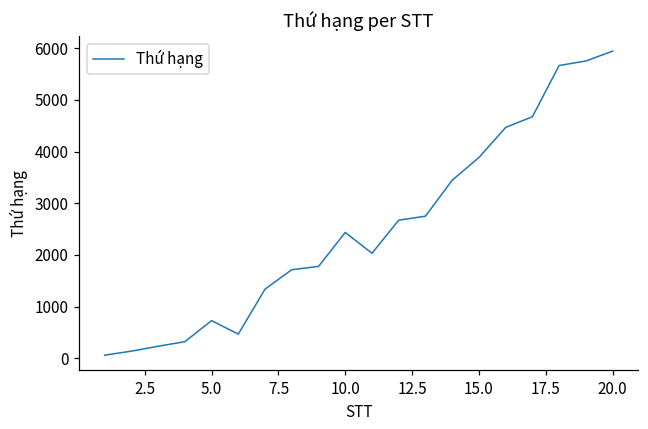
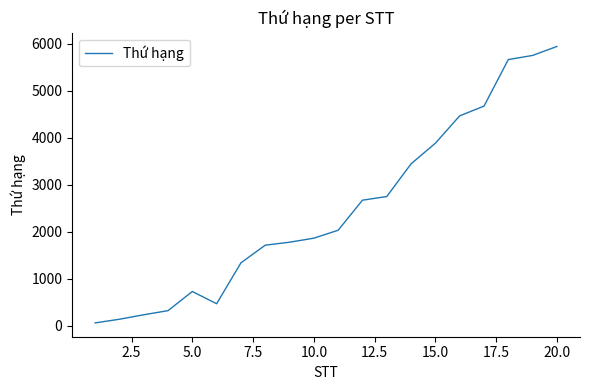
  {
    "5.0": 700,
-   "10.0": 2400,
+   "10.0": 1900,
    "15.0": 3900,
    "20.0": 5900
  }
